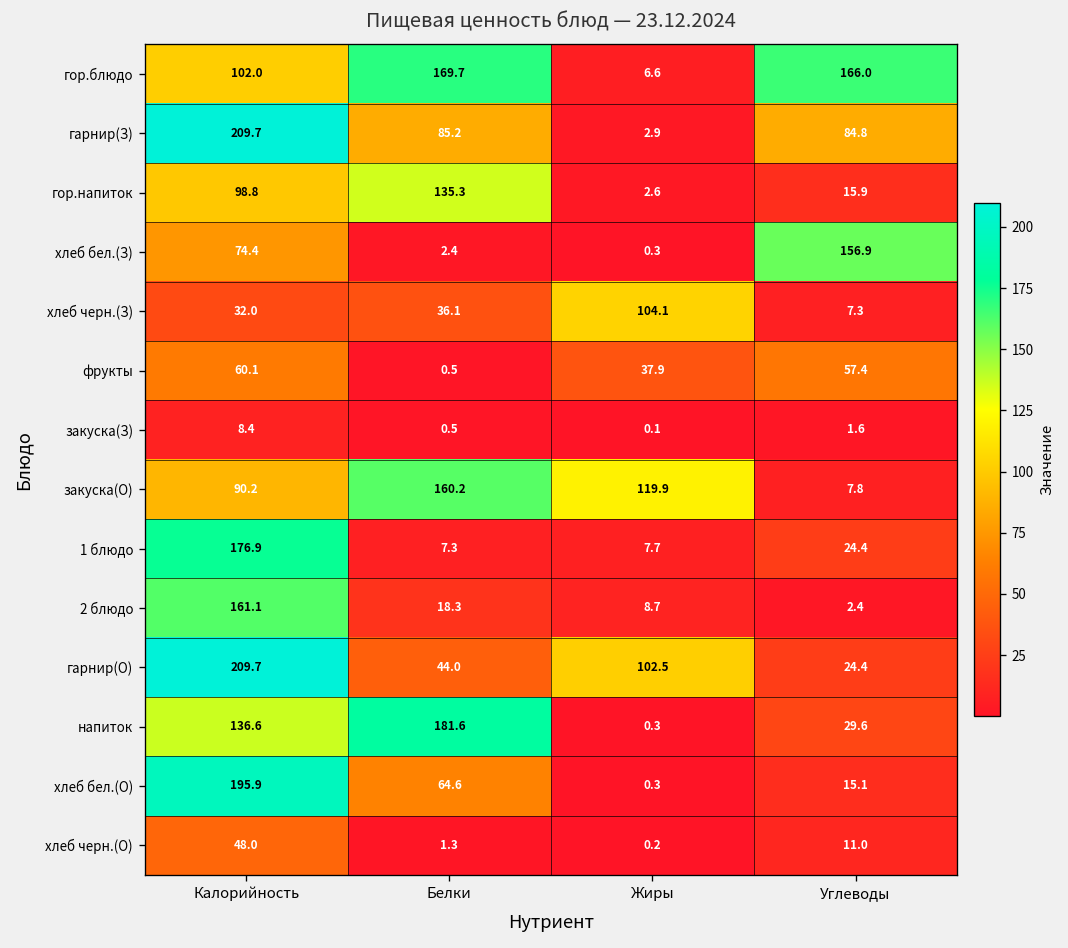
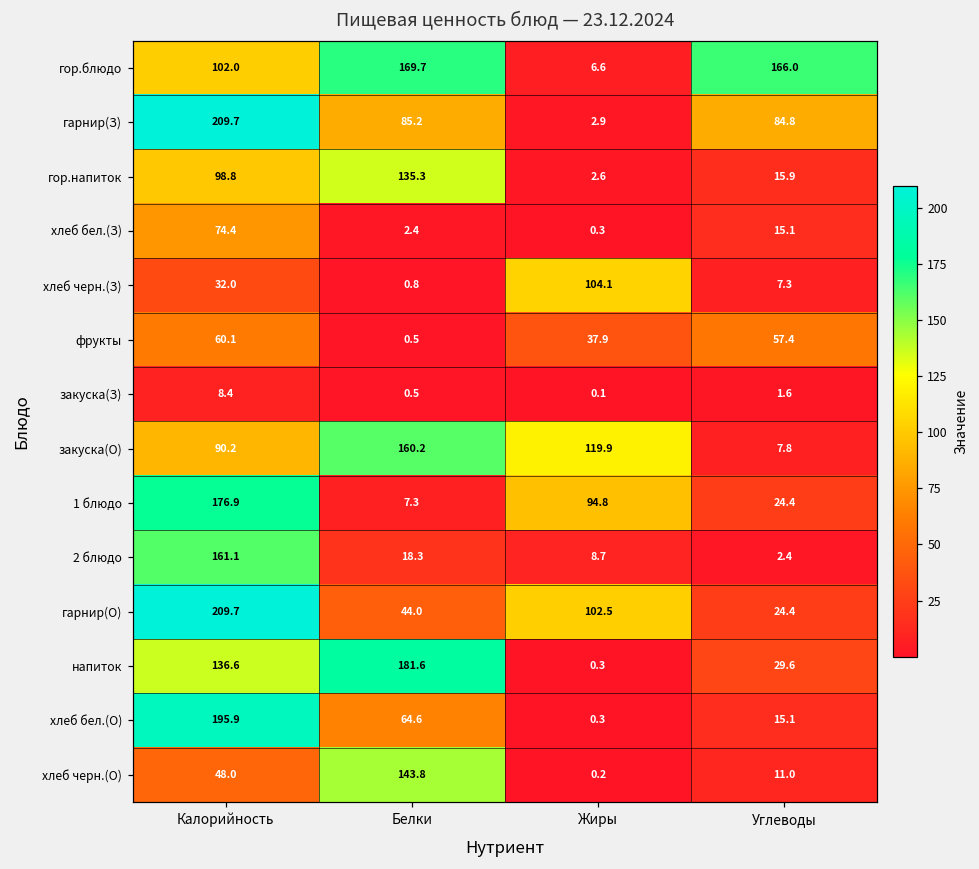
  {
    "гор.блюдо": {
      "Калорийность": 102.0,
      "Белки": 169.7,
      "Жиры": 6.6,
      "Углеводы": 166.0
    },
    "гарнир(З)": {
      "Калорийность": 209.7,
      "Белки": 85.2,
      "Жиры": 2.9,
      "Углеводы": 84.8
    },
    "гор.напиток": {
      "Калорийность": 98.8,
      "Белки": 135.3,
      "Жиры": 2.6,
      "Углеводы": 15.9
    },
    "хлеб бел.(З)": {
      "Калорийность": 74.4,
      "Белки": 2.4,
      "Жиры": 0.3,
-     "Углеводы": 156.9
+     "Углеводы": 15.1
    },
    "хлеб черн.(З)": {
      "Калорийность": 32.0,
-     "Белки": 36.1,
+     "Белки": 0.8,
      "Жиры": 104.1,
      "Углеводы": 7.3
    },
    "фрукты": {
      "Калорийность": 60.1,
      "Белки": 0.5,
      "Жиры": 37.9,
      "Углеводы": 57.4
    },
    "закуска(З)": {
      "Калорийность": 8.4,
      "Белки": 0.5,
      "Жиры": 0.1,
      "Углеводы": 1.6
    },
    "закуска(О)": {
      "Калорийность": 90.2,
      "Белки": 160.2,
      "Жиры": 119.9,
      "Углеводы": 7.8
    },
    "1 блюдо": {
      "Калорийность": 176.9,
      "Белки": 7.3,
-     "Жиры": 7.7,
+     "Жиры": 94.8,
      "Углеводы": 24.4
    },
    "2 блюдо": {
      "Калорийность": 161.1,
      "Белки": 18.3,
      "Жиры": 8.7,
      "Углеводы": 2.4
    },
    "гарнир(О)": {
      "Калорийность": 209.7,
      "Белки": 44.0,
      "Жиры": 102.5,
      "Углеводы": 24.4
    },
    "напиток": {
      "Калорийность": 136.6,
      "Белки": 181.6,
      "Жиры": 0.3,
      "Углеводы": 29.6
    },
    "хлеб бел.(О)": {
      "Калорийность": 195.9,
      "Белки": 64.6,
      "Жиры": 0.3,
      "Углеводы": 15.1
    },
    "хлеб черн.(О)": {
      "Калорийность": 48.0,
-     "Белки": 1.3,
+     "Белки": 143.8,
      "Жиры": 0.2,
      "Углеводы": 11.0
    }
  }
